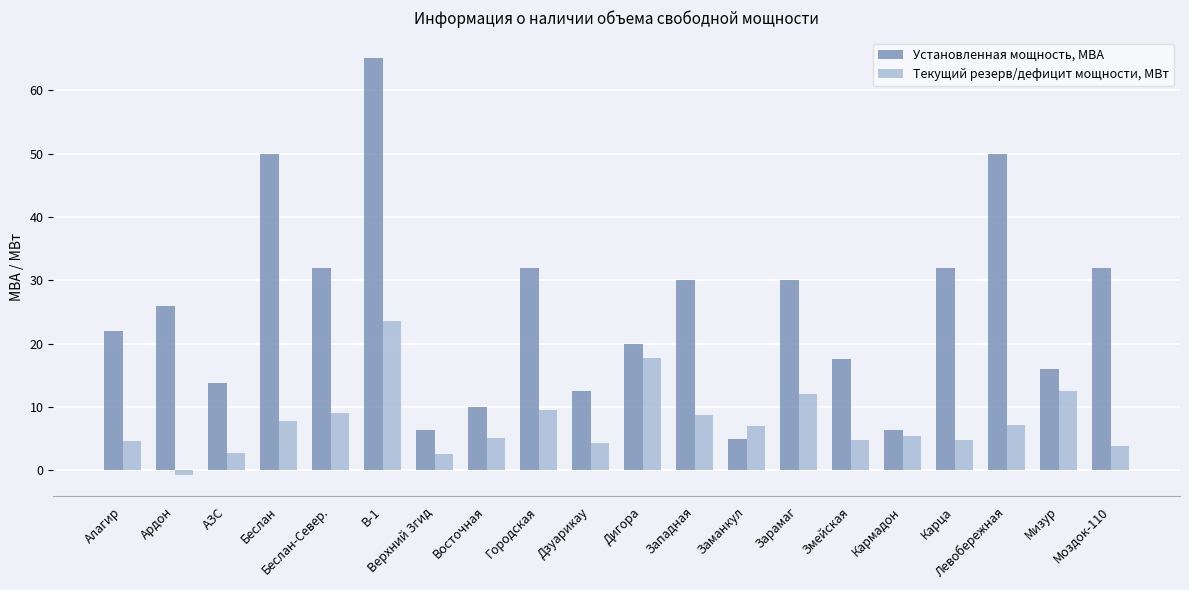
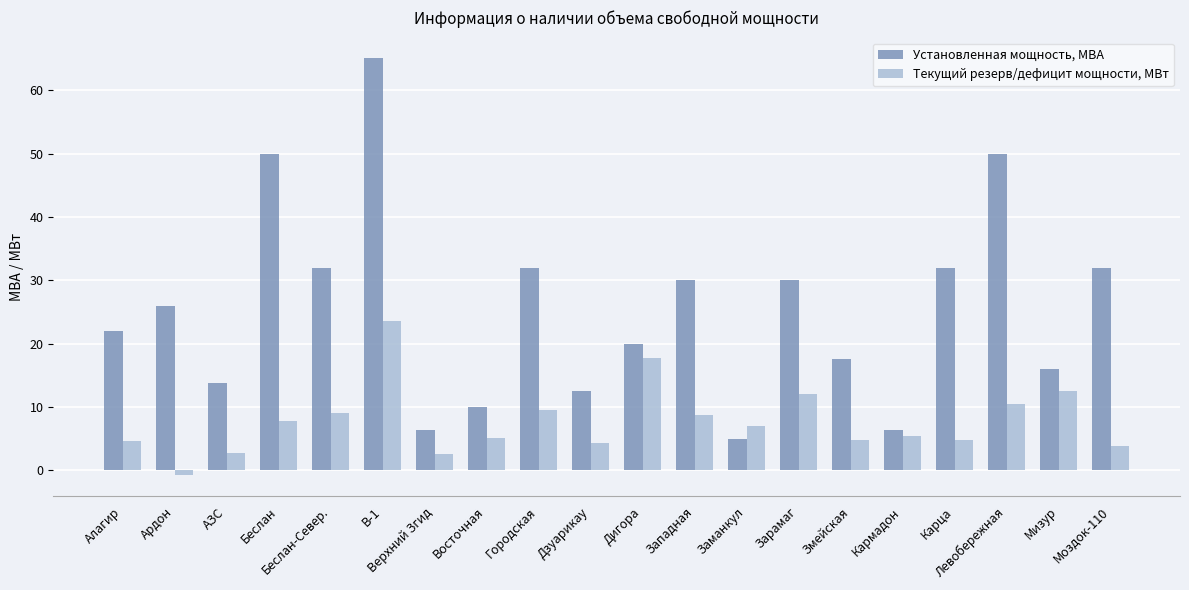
  {
    "Установленная мощность, МВА": {
      "Алагир": 22,
      "Ардон": 26,
      "АЗС": 14,
      "Беслан": 50,
      "Беслан-Север.": 32,
      "В-1": 65,
      "Верхний Згид": 6,
      "Восточная": 10,
      "Городская": 32,
      "Дзуарикау": 13,
      "Дигора": 20,
      "Западная": 30,
      "Заманкул": 5,
      "Зарамаг": 30,
      "Змейская": 18,
      "Кармадон": 6,
      "Карца": 32,
      "Левобережная": 50,
      "Мизур": 16,
      "Моздок-110": 32
    },
    "Текущий резерв/дефицит мощности, МВт": {
      "Алагир": 5,
      "Ардон": -1,
      "АЗС": 3,
      "Беслан": 8,
      "Беслан-Север.": 9,
      "В-1": 24,
      "Верхний Згид": 3,
      "Восточная": 5,
      "Городская": 9,
      "Дзуарикау": 4,
      "Дигора": 18,
      "Западная": 9,
      "Заманкул": 7,
      "Зарамаг": 12,
      "Змейская": 5,
      "Кармадон": 5,
      "Карца": 5,
-     "Левобережная": 7,
+     "Левобережная": 10,
      "Мизур": 12,
      "Моздок-110": 4
    }
  }
